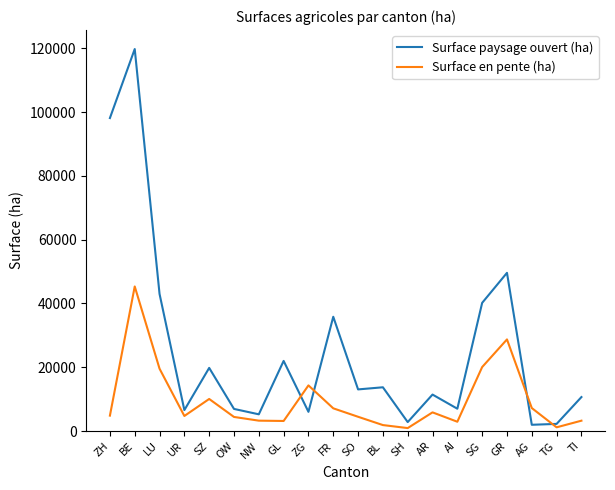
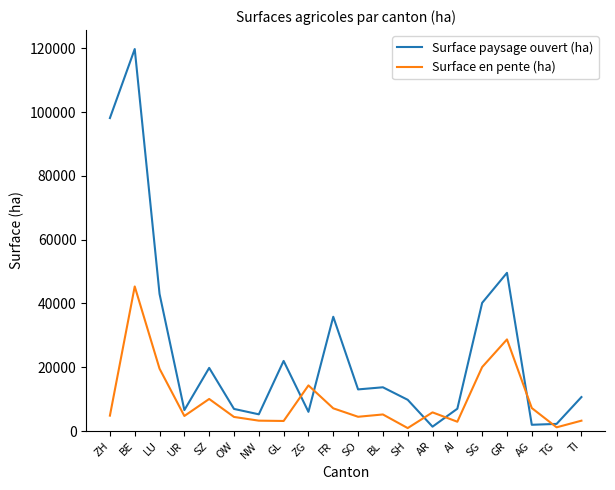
  {
    "Surface paysage ouvert (ha)": {
      "ZH": 98000,
      "BE": 120000,
      "LU": 43000,
      "UR": 7000,
      "SZ": 20000,
      "OW": 7000,
      "NW": 5000,
      "GL": 22000,
      "ZG": 6000,
      "FR": 36000,
      "SO": 13000,
      "BL": 14000,
-     "SH": 3000,
-     "AR": 11000,
+     "SH": 10000,
+     "AR": 1000,
      "AI": 7000,
      "SG": 40000,
      "GR": 50000,
      "AG": 2000,
      "TG": 2000,
      "TI": 11000
    },
    "Surface en pente (ha)": {
      "ZH": 5000,
      "BE": 45000,
      "LU": 20000,
      "UR": 5000,
      "SZ": 10000,
      "OW": 4000,
      "NW": 3000,
      "GL": 3000,
      "ZG": 14000,
      "FR": 7000,
      "SO": 4000,
-     "BL": 2000,
+     "BL": 5000,
      "SH": 1000,
      "AR": 6000,
      "AI": 3000,
      "SG": 20000,
      "GR": 29000,
      "AG": 7000,
      "TG": 1000,
      "TI": 3000
    }
  }
